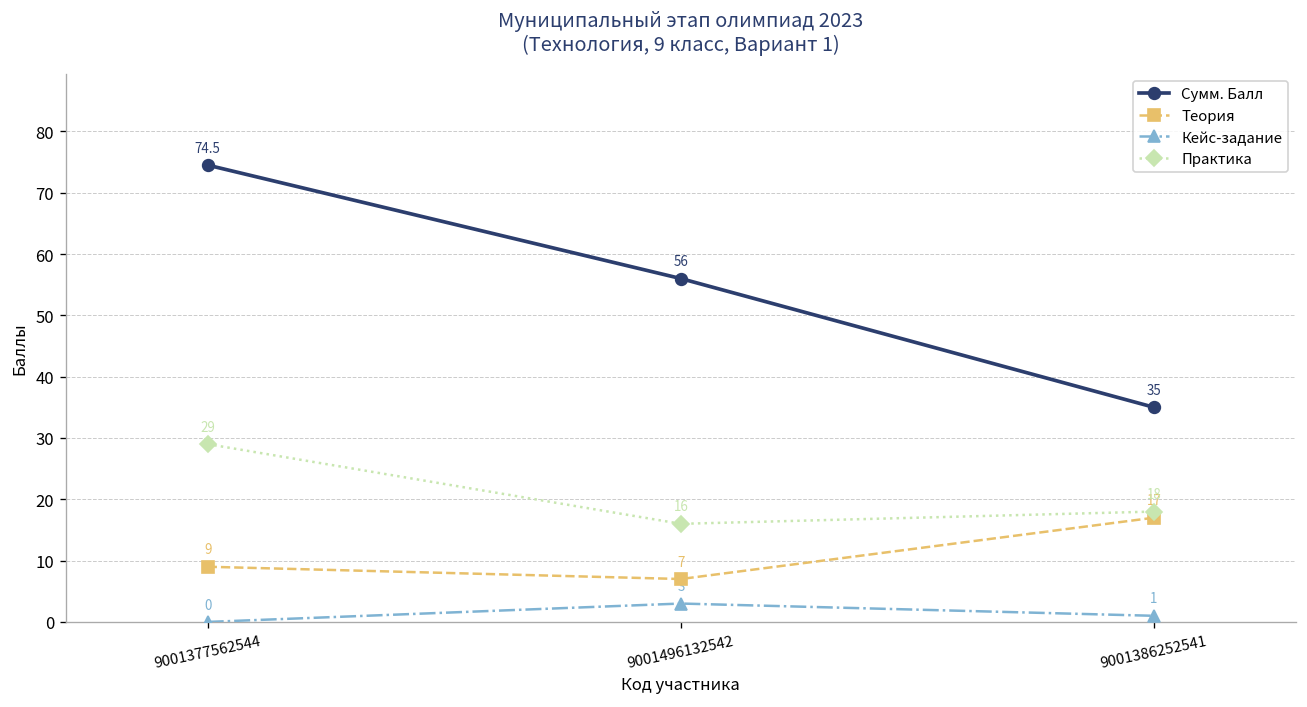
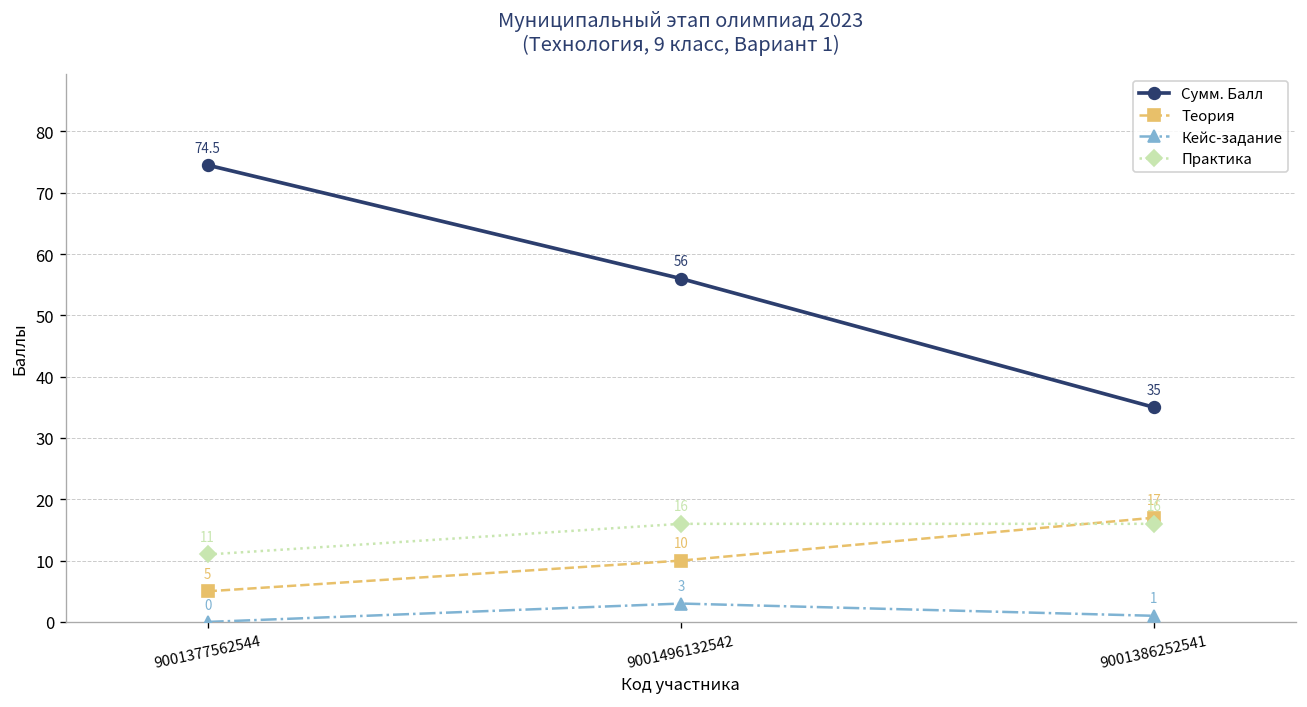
  {
    "Сумм. Балл": {
      "9001377562544": 74.5,
      "9001496132542": 56,
      "9001386252541": 35
    },
    "Теория": {
-     "9001377562544": 9,
-     "9001496132542": 7
+     "9001377562544": 5,
+     "9001496132542": 10
    },
    "Кейс-задание": {
      "9001377562544": 0,
      "9001496132542": 3,
      "9001386252541": 1
    },
    "Практика": {
-     "9001377562544": 29,
+     "9001377562544": 11,
      "9001496132542": 16,
-     "9001386252541": 18
+     "9001386252541": 16
    }
  }
